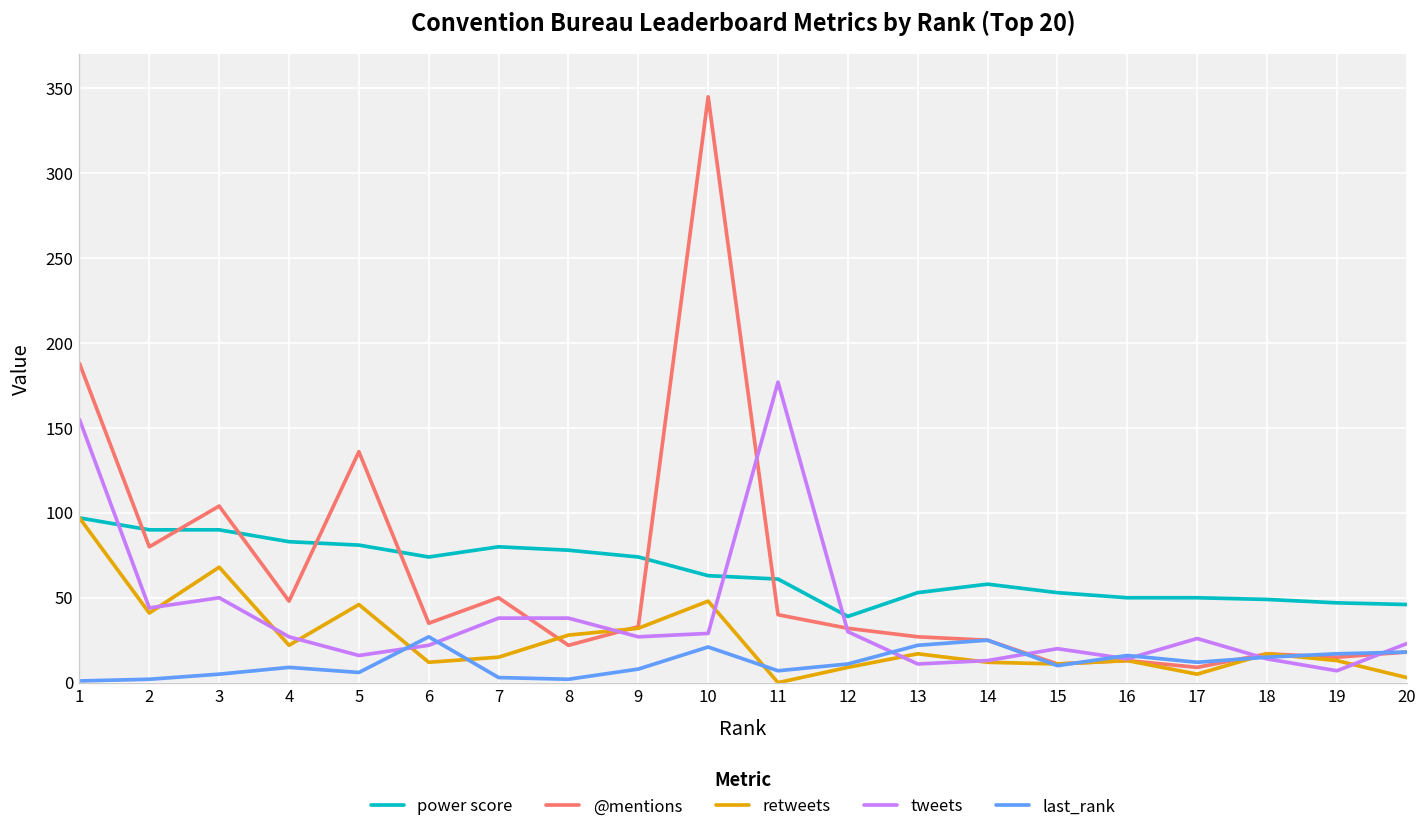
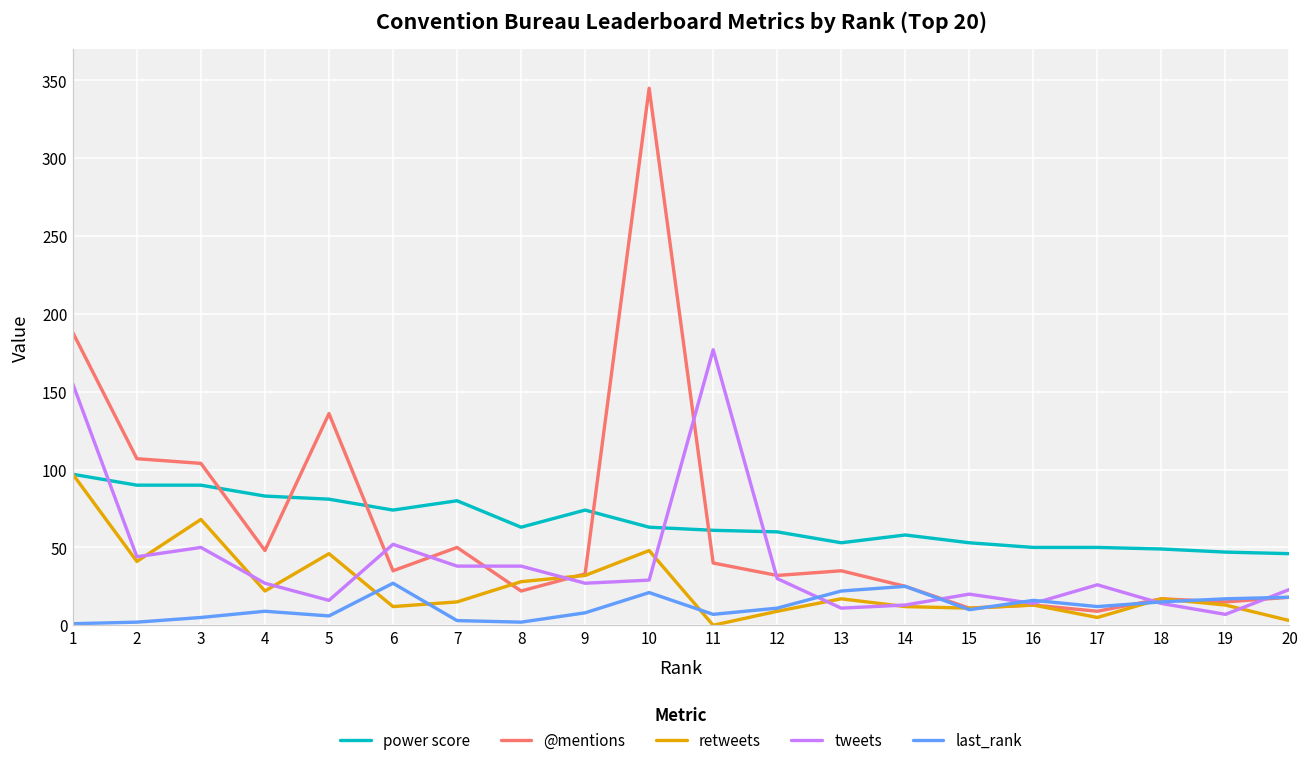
  {
    "power score": {
      "2": 90,
      "3": 90,
      "4": 83,
      "5": 81,
      "6": 74,
      "7": 80,
-     "8": 78,
+     "8": 63,
      "9": 74,
      "10": 63,
      "11": 61,
-     "12": 39,
+     "12": 60,
      "13": 53,
      "14": 58,
      "15": 53,
      "16": 50,
      "17": 50,
      "18": 49,
      "19": 47,
      "20": 46
    },
    "@mentions": {
      "1": 188,
-     "2": 80,
+     "2": 107,
      "3": 104,
      "4": 48,
      "5": 136,
      "6": 35,
      "7": 50,
      "8": 22,
      "10": 345,
      "11": 40,
      "12": 32,
-     "13": 27,
+     "13": 35,
      "17": 9,
      "19": 15
    },
    "retweets": {
      "2": 41,
      "3": 68,
      "4": 22,
      "5": 46,
      "6": 12,
      "7": 15,
      "8": 28,
      "10": 48,
      "11": 0,
      "12": 9,
      "13": 17,
      "17": 5,
      "19": 13,
      "20": 3
    },
    "tweets": {
      "1": 155,
      "2": 44,
      "3": 50,
      "4": 27,
      "5": 16,
-     "6": 22,
+     "6": 52,
      "7": 38,
      "8": 38,
      "9": 27,
      "10": 29,
      "11": 177,
      "12": 30,
      "13": 11,
      "15": 20,
      "17": 26,
      "19": 7,
      "20": 23
    },
    "last_rank": {
      "1": 1,
      "2": 2,
      "3": 5,
      "4": 9,
      "5": 6,
      "6": 27,
      "7": 3,
      "8": 2,
      "9": 8,
      "10": 21,
      "11": 7,
      "12": 11,
      "13": 22,
      "16": 16,
      "17": 12,
      "19": 17
    }
  }
